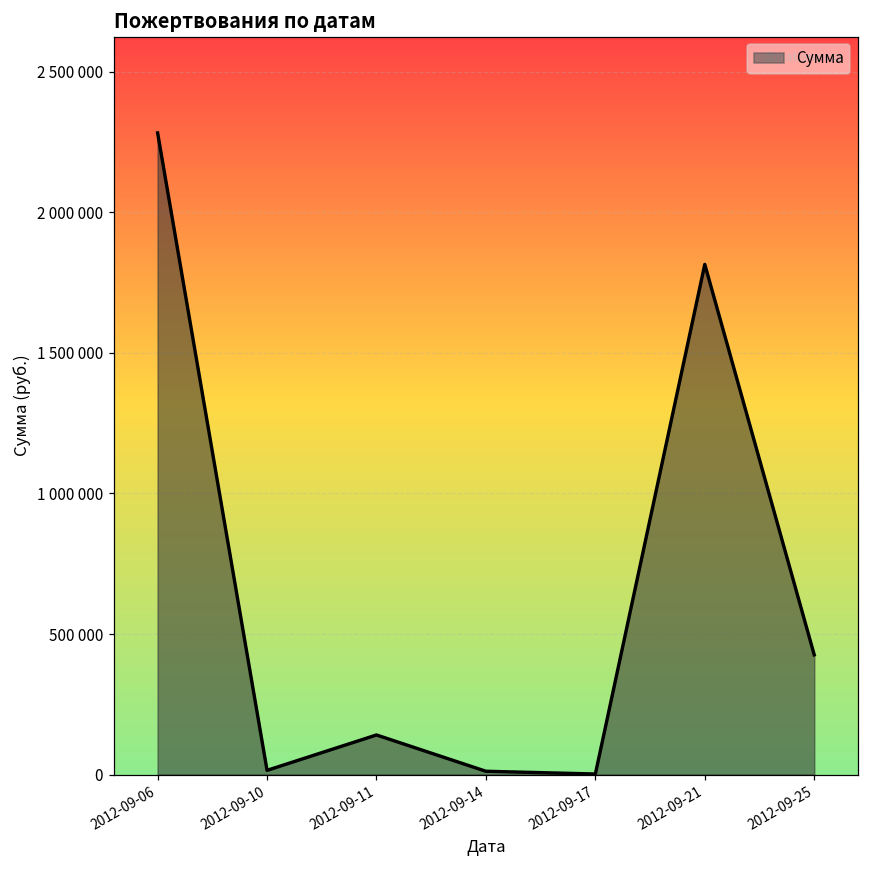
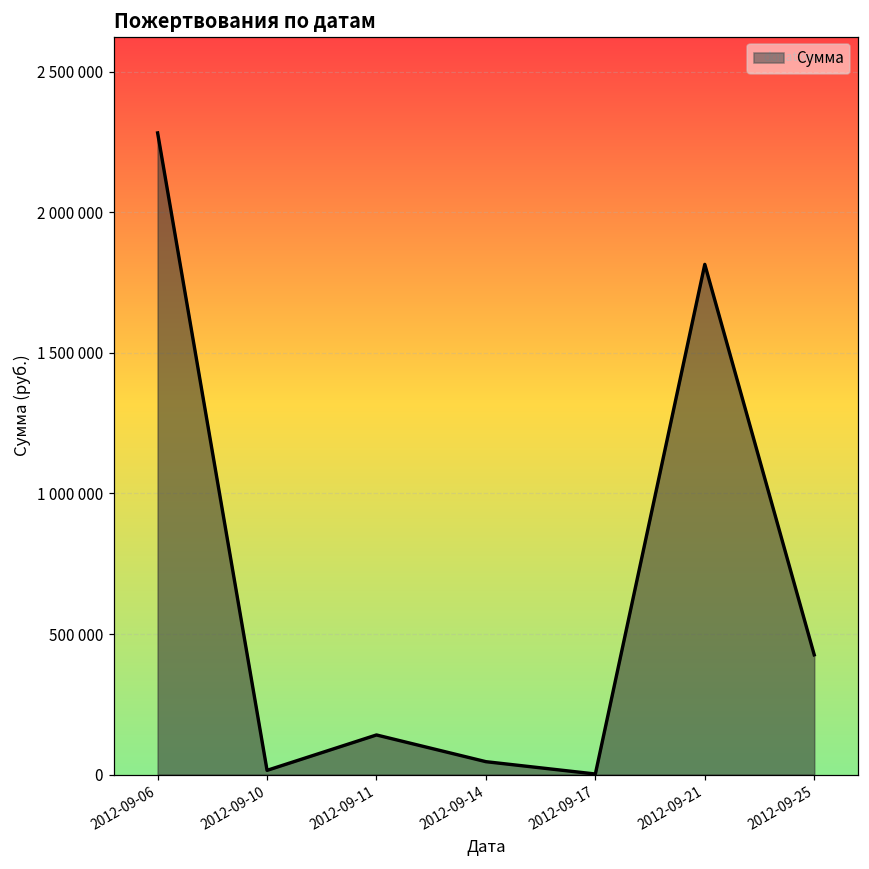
  {
    "2012-09-06": 2280000,
    "2012-09-10": 20000,
    "2012-09-11": 140000,
-   "2012-09-14": 10000,
+   "2012-09-14": 50000,
    "2012-09-17": 0,
    "2012-09-21": 1810000,
    "2012-09-25": 430000
  }
